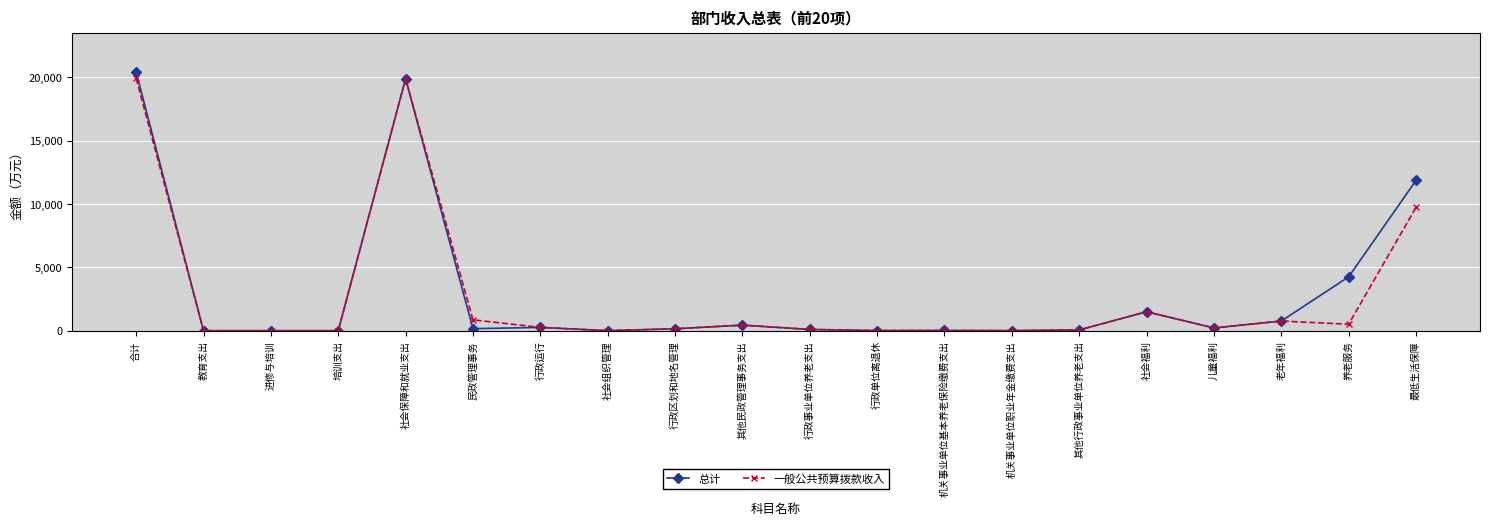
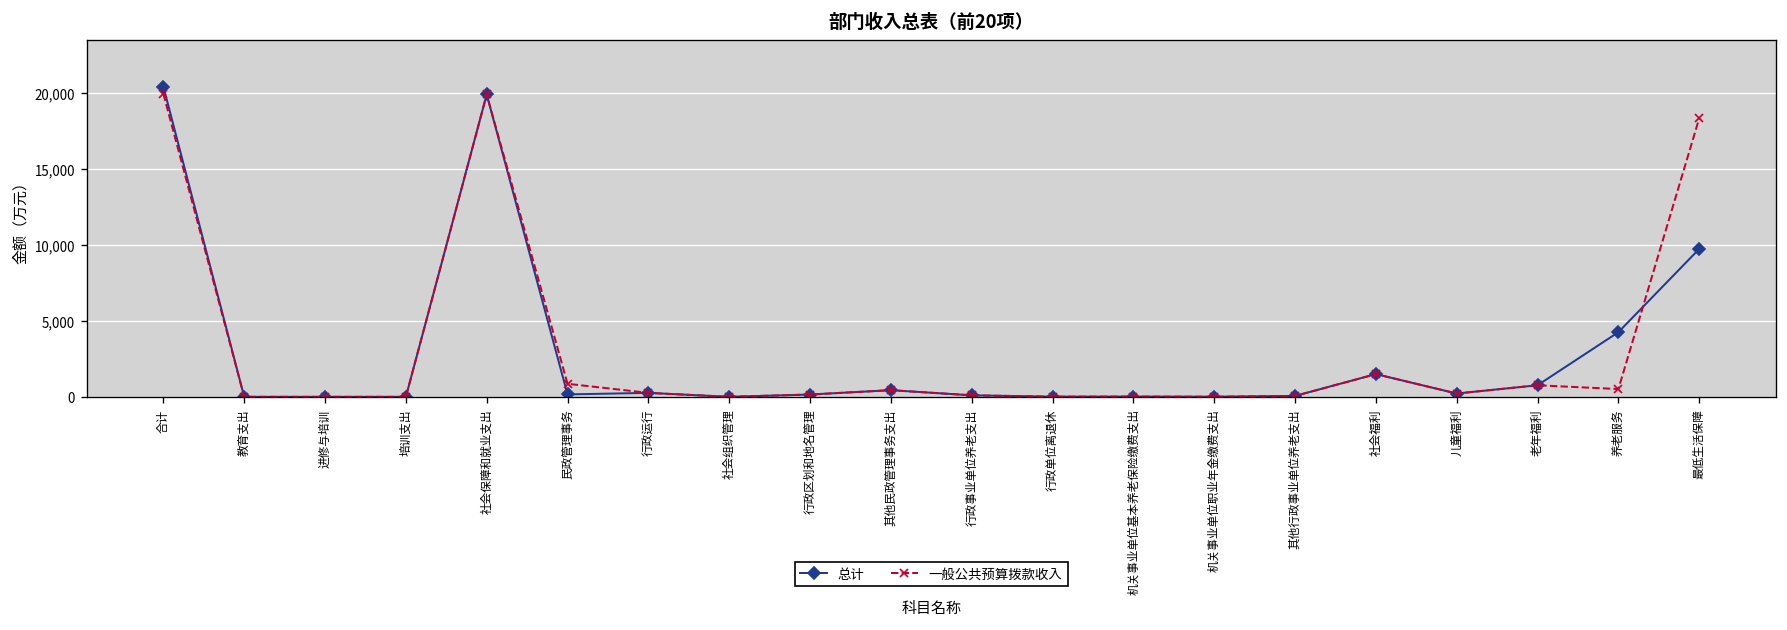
  {
    "总计": {
      "合计": "20,400",
      "民政管理事务": "200",
      "养老服务": "4,300",
-     "最低生活保障": "11,900"
+     "最低生活保障": "9,700"
    },
    "一般公共预算拨款收入": {
      "合计": "19,900",
      "民政管理事务": "900",
      "养老服务": "500",
-     "最低生活保障": "9,700"
+     "最低生活保障": "18,300"
    }
  }
